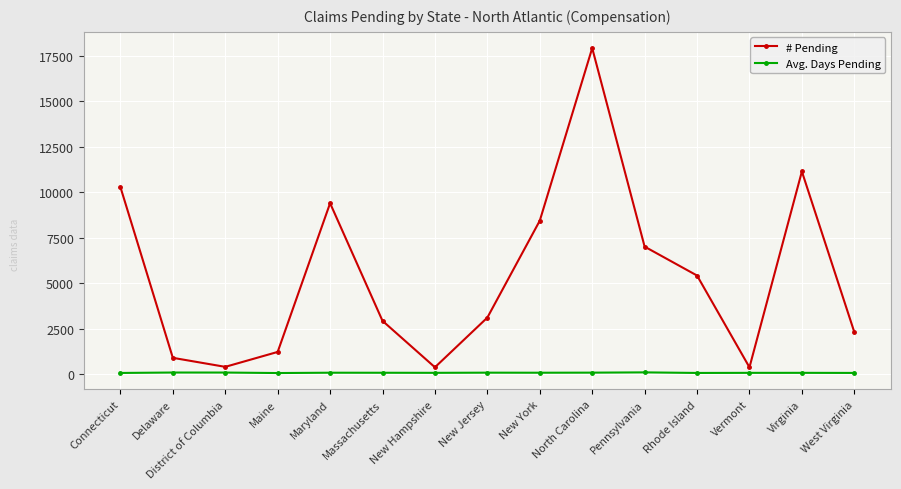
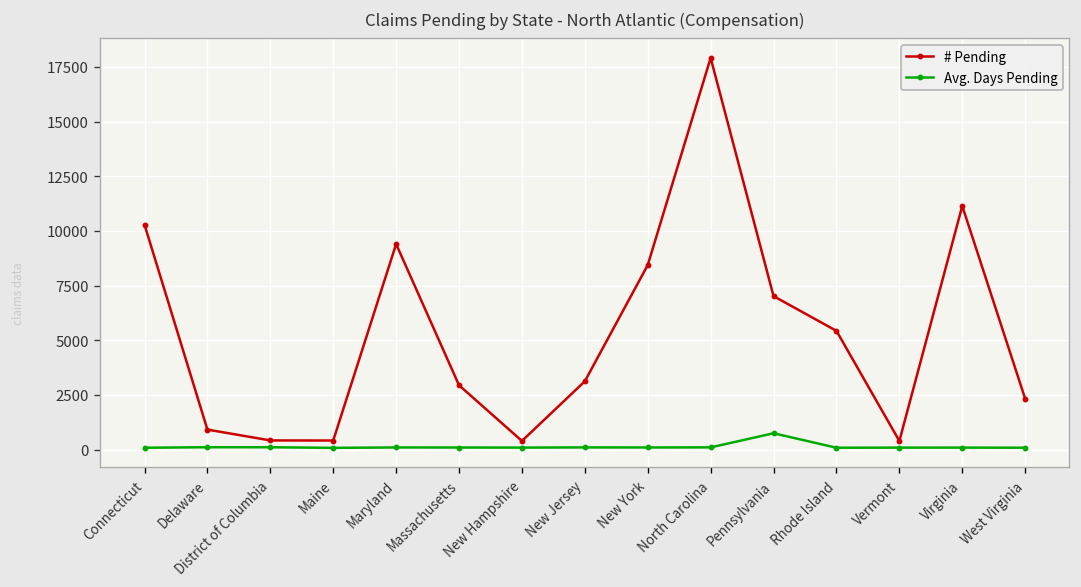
  {
    "# Pending": {
      "Connecticut": 10300,
      "Delaware": 900,
      "District of Columbia": 400,
-     "Maine": 1200,
+     "Maine": 400,
      "Maryland": 9400,
      "Massachusetts": 2900,
      "New Hampshire": 400,
      "New Jersey": 3100,
      "New York": 8400,
      "North Carolina": 17900,
      "Pennsylvania": 7000,
      "Rhode Island": 5400,
      "Vermont": 400,
      "Virginia": 11100,
      "West Virginia": 2300
    },
    "Avg. Days Pending": {
      "Connecticut": 100,
      "Delaware": 100,
      "District of Columbia": 100,
      "Maine": 100,
      "Maryland": 100,
      "Massachusetts": 100,
      "New Hampshire": 100,
      "New Jersey": 100,
      "New York": 100,
      "North Carolina": 100,
-     "Pennsylvania": 100,
+     "Pennsylvania": 700,
      "Rhode Island": 100,
      "Vermont": 100,
      "Virginia": 100,
      "West Virginia": 100
    }
  }
